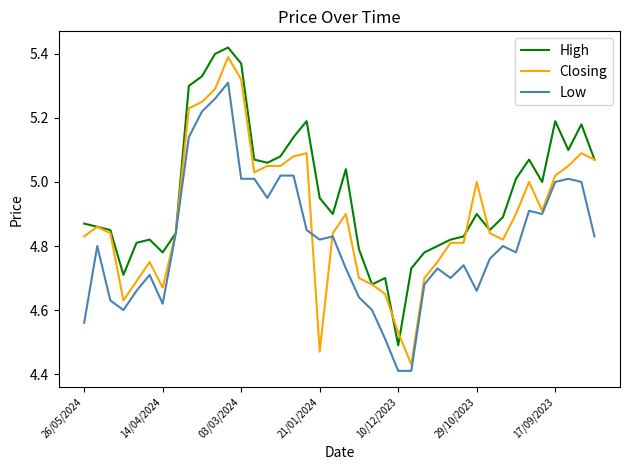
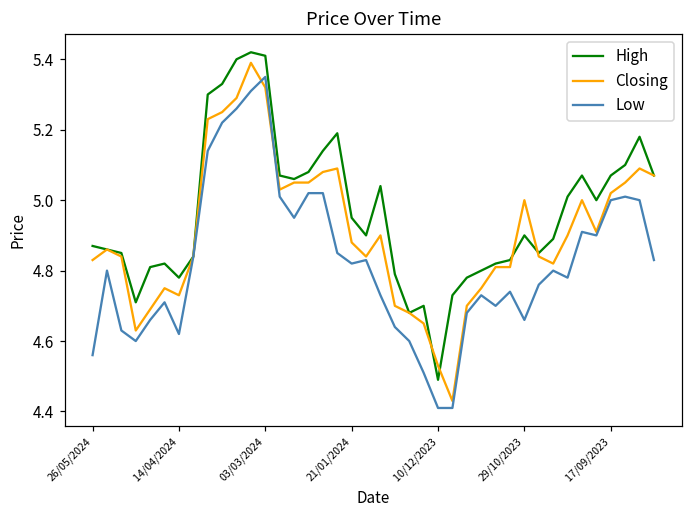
  {
    "High": {
      "26/05/2024": 4.87,
      "14/04/2024": 4.78,
-     "03/03/2024": 5.37,
+     "03/03/2024": 5.41,
      "21/01/2024": 4.95,
      "10/12/2023": 4.49,
      "29/10/2023": 4.90,
-     "17/09/2023": 5.19
+     "17/09/2023": 5.07
    },
    "Closing": {
      "26/05/2024": 4.83,
-     "14/04/2024": 4.67,
+     "14/04/2024": 4.73,
      "03/03/2024": 5.32,
-     "21/01/2024": 4.47,
+     "21/01/2024": 4.88,
      "10/12/2023": 4.53,
      "29/10/2023": 5.00,
      "17/09/2023": 5.02
    },
    "Low": {
      "26/05/2024": 4.56,
      "14/04/2024": 4.62,
-     "03/03/2024": 5.01,
+     "03/03/2024": 5.35,
      "21/01/2024": 4.82,
      "10/12/2023": 4.41,
      "29/10/2023": 4.66,
      "17/09/2023": 5.00
    }
  }
